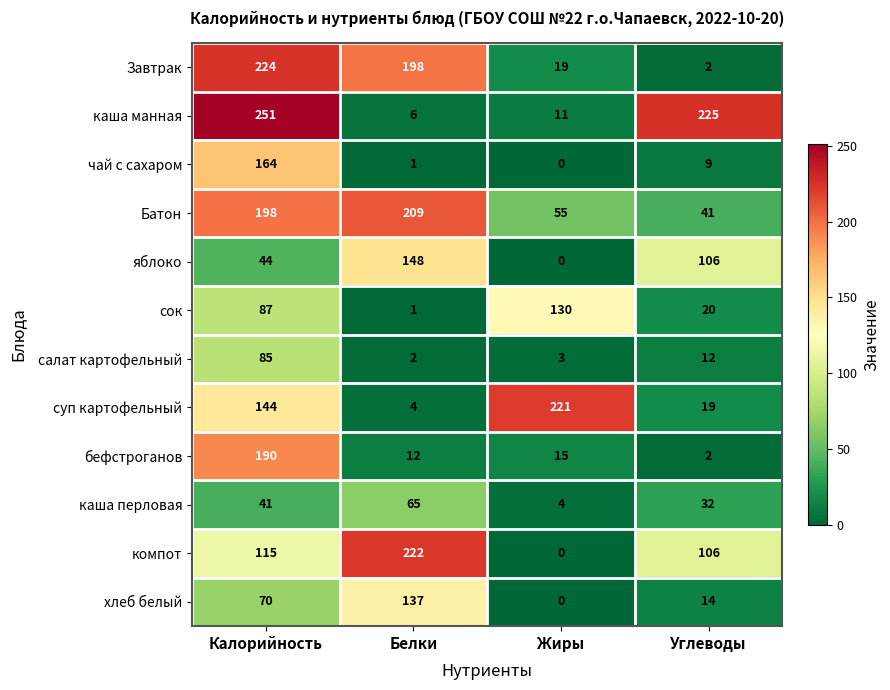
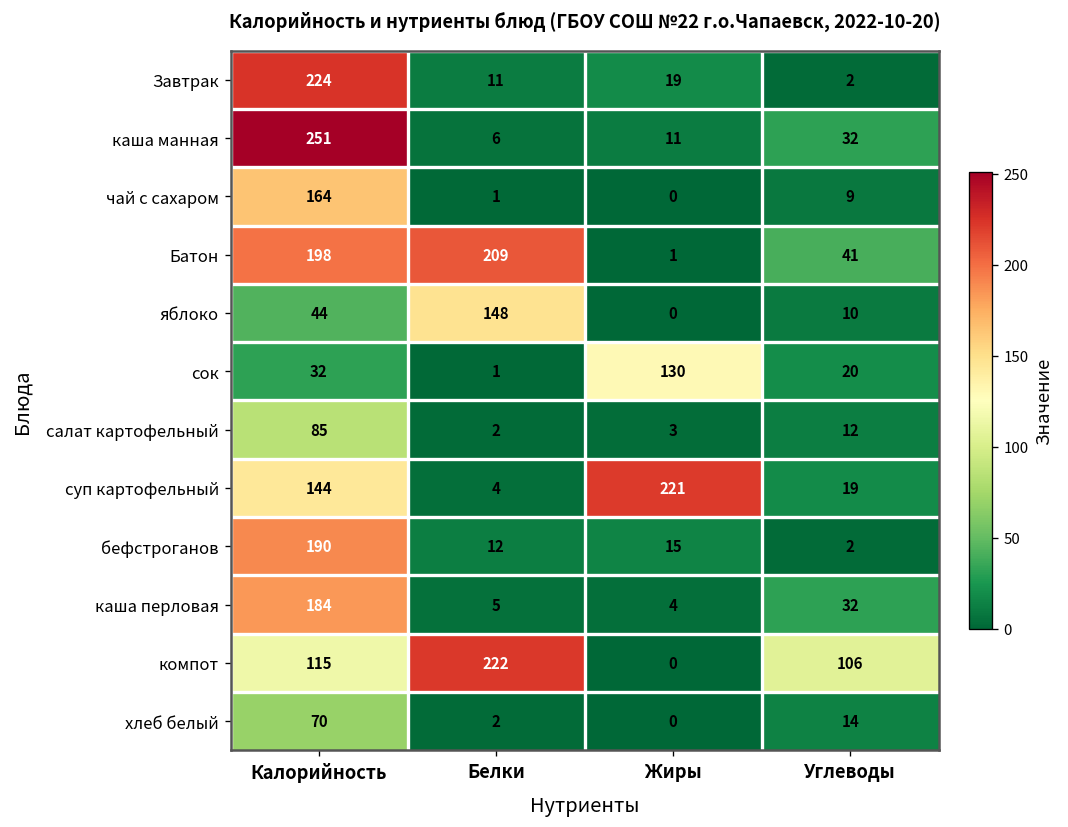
  {
    "Завтрак": {
      "Калорийность": 224,
-     "Белки": 198,
+     "Белки": 11,
      "Жиры": 19,
      "Углеводы": 2
    },
    "каша манная": {
      "Калорийность": 251,
      "Белки": 6,
      "Жиры": 11,
-     "Углеводы": 225
+     "Углеводы": 32
    },
    "чай с сахаром": {
      "Калорийность": 164,
      "Белки": 1,
      "Жиры": 0,
      "Углеводы": 9
    },
    "Батон": {
      "Калорийность": 198,
      "Белки": 209,
-     "Жиры": 55,
+     "Жиры": 1,
      "Углеводы": 41
    },
    "яблоко": {
      "Калорийность": 44,
      "Белки": 148,
      "Жиры": 0,
-     "Углеводы": 106
+     "Углеводы": 10
    },
    "сок": {
-     "Калорийность": 87,
+     "Калорийность": 32,
      "Белки": 1,
      "Жиры": 130,
      "Углеводы": 20
    },
    "салат картофельный": {
      "Калорийность": 85,
      "Белки": 2,
      "Жиры": 3,
      "Углеводы": 12
    },
    "суп картофельный": {
      "Калорийность": 144,
      "Белки": 4,
      "Жиры": 221,
      "Углеводы": 19
    },
    "бефстроганов": {
      "Калорийность": 190,
      "Белки": 12,
      "Жиры": 15,
      "Углеводы": 2
    },
    "каша перловая": {
-     "Калорийность": 41,
-     "Белки": 65,
+     "Калорийность": 184,
+     "Белки": 5,
      "Жиры": 4,
      "Углеводы": 32
    },
    "компот": {
      "Калорийность": 115,
      "Белки": 222,
      "Жиры": 0,
      "Углеводы": 106
    },
    "хлеб белый": {
      "Калорийность": 70,
-     "Белки": 137,
+     "Белки": 2,
      "Жиры": 0,
      "Углеводы": 14
    }
  }
